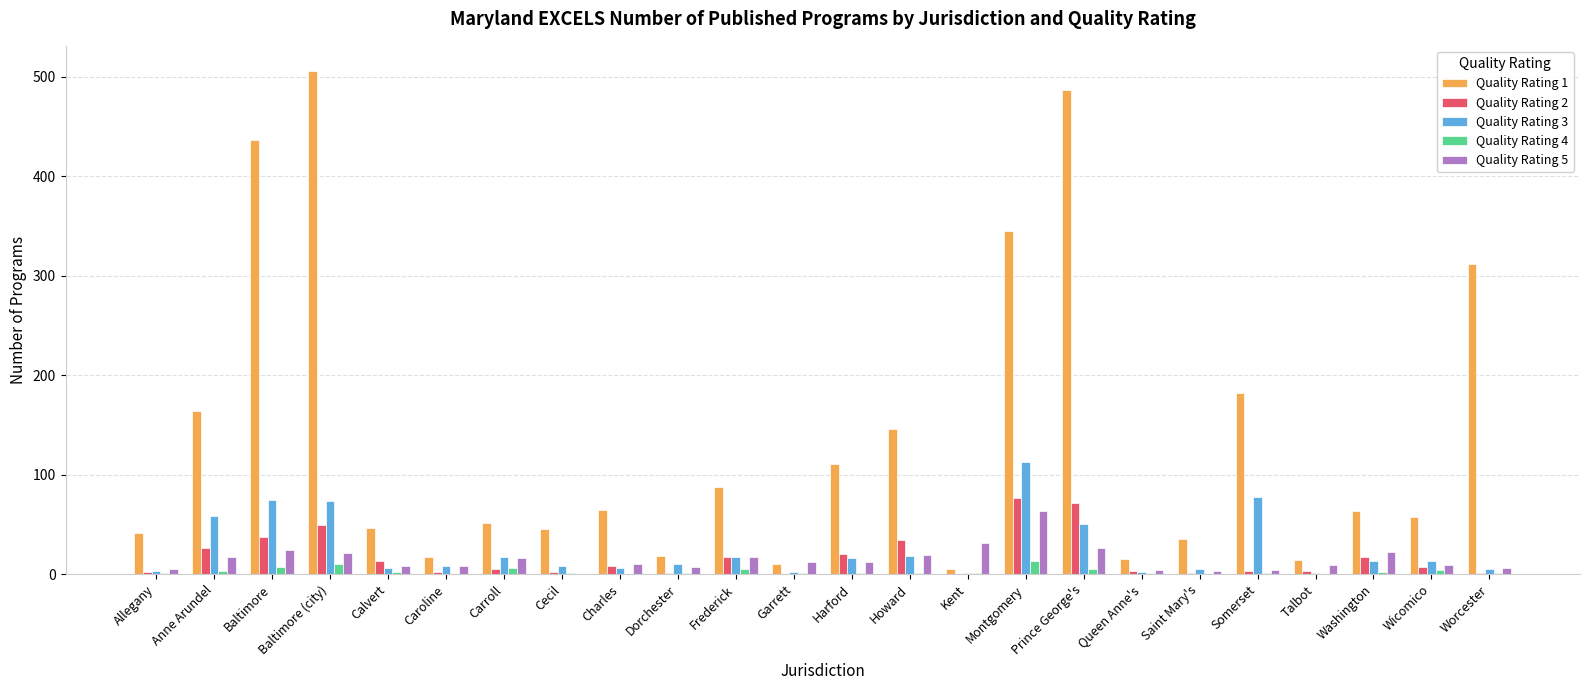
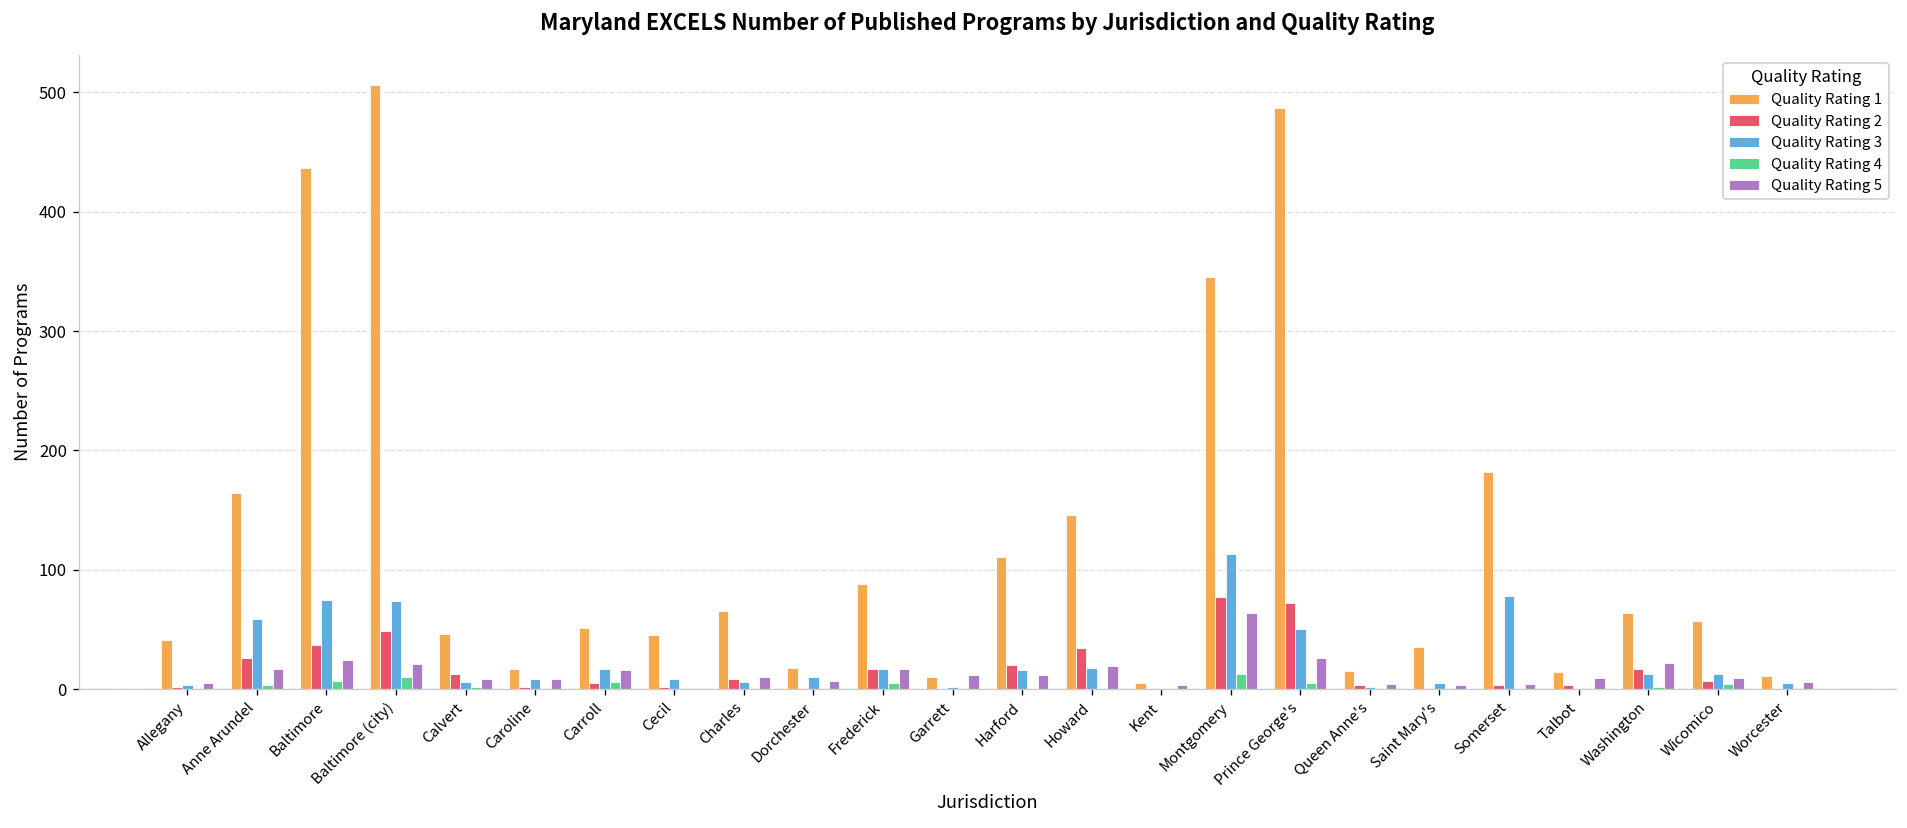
  {
    "Quality Rating 1": {
      "Allegany": 40,
      "Anne Arundel": 160,
      "Baltimore": 440,
      "Baltimore (city)": 510,
      "Calvert": 50,
      "Caroline": 20,
      "Carroll": 50,
      "Cecil": 50,
      "Charles": 70,
      "Dorchester": 20,
      "Frederick": 90,
      "Garrett": 10,
      "Harford": 110,
      "Howard": 150,
      "Kent": 10,
      "Montgomery": 350,
      "Prince George's": 490,
      "Queen Anne's": 20,
      "Saint Mary's": 40,
      "Somerset": 180,
      "Talbot": 10,
      "Washington": 60,
      "Wicomico": 60,
-     "Worcester": 310
+     "Worcester": 10
    },
    "Quality Rating 2": {
      "Anne Arundel": 30,
      "Baltimore": 40,
      "Baltimore (city)": 50,
      "Calvert": 10,
      "Carroll": 10,
      "Charles": 10,
      "Frederick": 20,
      "Garrett": 0,
      "Harford": 20,
      "Howard": 30,
      "Kent": 0,
      "Montgomery": 80,
      "Prince George's": 70,
      "Queen Anne's": 0,
      "Somerset": 0,
      "Talbot": 0,
      "Washington": 20,
      "Wicomico": 10
    },
    "Quality Rating 3": {
      "Allegany": 0,
      "Anne Arundel": 60,
      "Baltimore": 80,
      "Baltimore (city)": 70,
      "Calvert": 10,
      "Caroline": 10,
      "Carroll": 20,
      "Cecil": 10,
      "Charles": 10,
      "Dorchester": 10,
      "Frederick": 20,
      "Harford": 20,
      "Howard": 20,
      "Montgomery": 110,
      "Prince George's": 50,
      "Saint Mary's": 10,
      "Somerset": 80,
      "Washington": 10,
      "Wicomico": 10,
      "Worcester": 10
    },
    "Quality Rating 4": {
      "Anne Arundel": 0,
      "Baltimore": 10,
      "Baltimore (city)": 10,
      "Caroline": 0,
      "Carroll": 10,
      "Charles": 0,
      "Frederick": 10,
      "Montgomery": 10,
      "Prince George's": 10,
      "Saint Mary's": 0,
      "Talbot": 0,
      "Wicomico": 0
    },
    "Quality Rating 5": {
      "Allegany": 10,
      "Anne Arundel": 20,
      "Baltimore": 20,
      "Baltimore (city)": 20,
      "Calvert": 10,
      "Caroline": 10,
      "Carroll": 20,
      "Cecil": 0,
      "Charles": 10,
      "Dorchester": 10,
      "Frederick": 20,
      "Garrett": 10,
      "Harford": 10,
      "Howard": 20,
-     "Kent": 30,
+     "Kent": 0,
      "Montgomery": 60,
      "Prince George's": 30,
      "Queen Anne's": 0,
      "Saint Mary's": 0,
      "Somerset": 0,
      "Talbot": 10,
      "Washington": 20,
      "Wicomico": 10,
      "Worcester": 10
    }
  }
